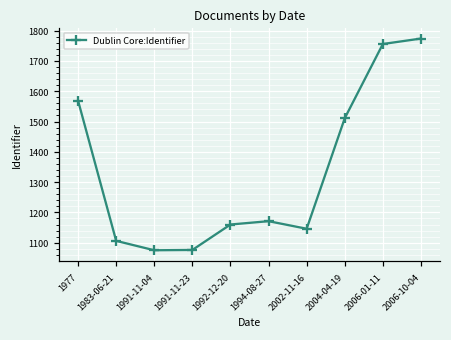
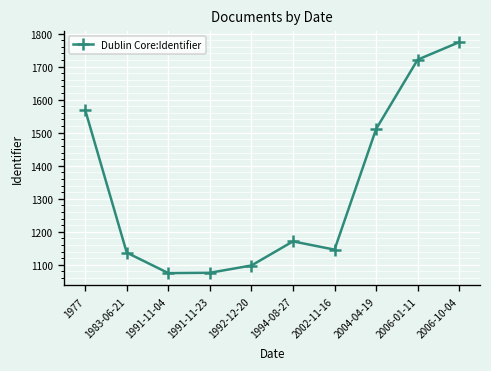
  {
    "1977": 1570,
-   "1983-06-21": 1110,
+   "1983-06-21": 1140,
    "1991-11-04": 1080,
    "1991-11-23": 1080,
-   "1992-12-20": 1160,
+   "1992-12-20": 1100,
    "1994-08-27": 1170,
    "2002-11-16": 1150,
    "2004-04-19": 1510,
-   "2006-01-11": 1760,
+   "2006-01-11": 1720,
    "2006-10-04": 1770
  }
